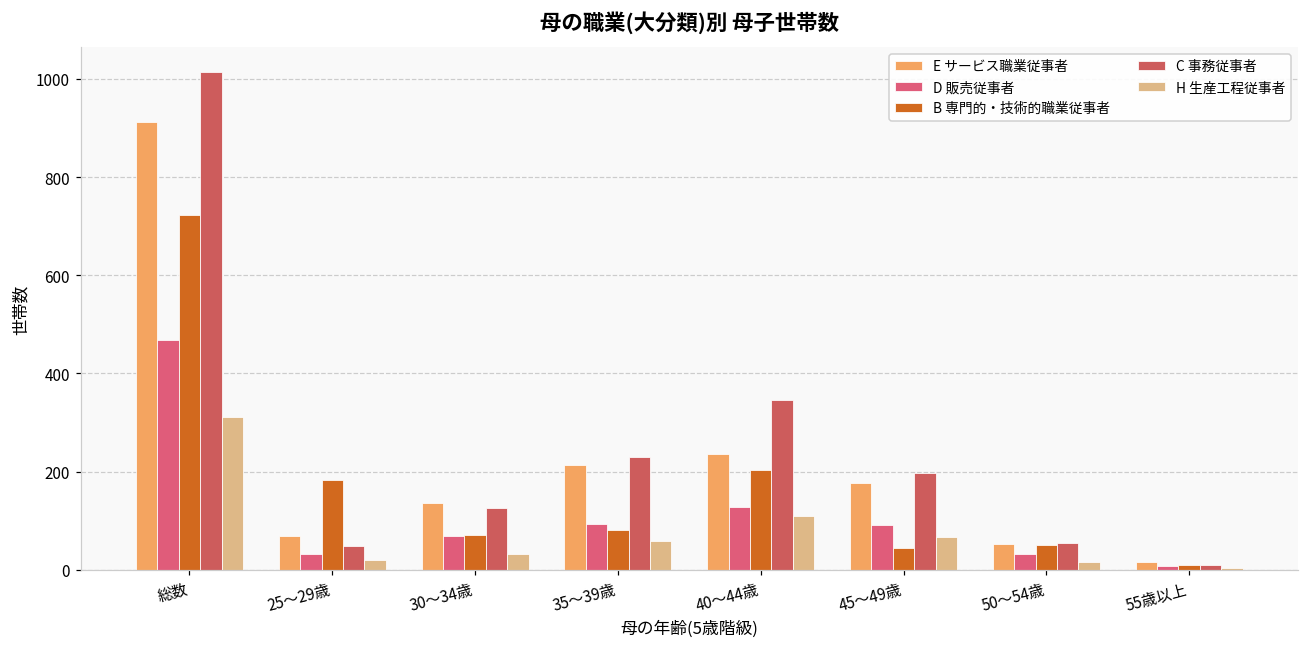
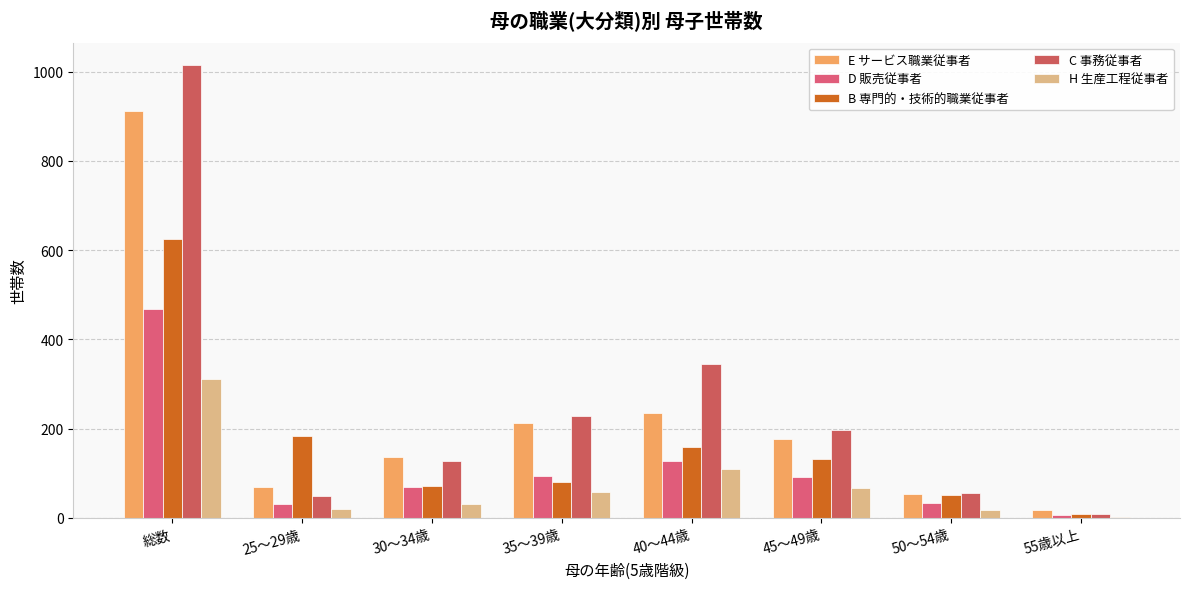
  {
    "B 専門的・技術的職業従事者": {
-     "総数": 720,
+     "総数": 630,
      "25～29歳": 180,
      "30～34歳": 70,
      "35～39歳": 80,
-     "40～44歳": 200,
-     "45～49歳": 50,
+     "40～44歳": 160,
+     "45～49歳": 130,
      "50～54歳": 50,
      "55歳以上": 10
    }
  }
